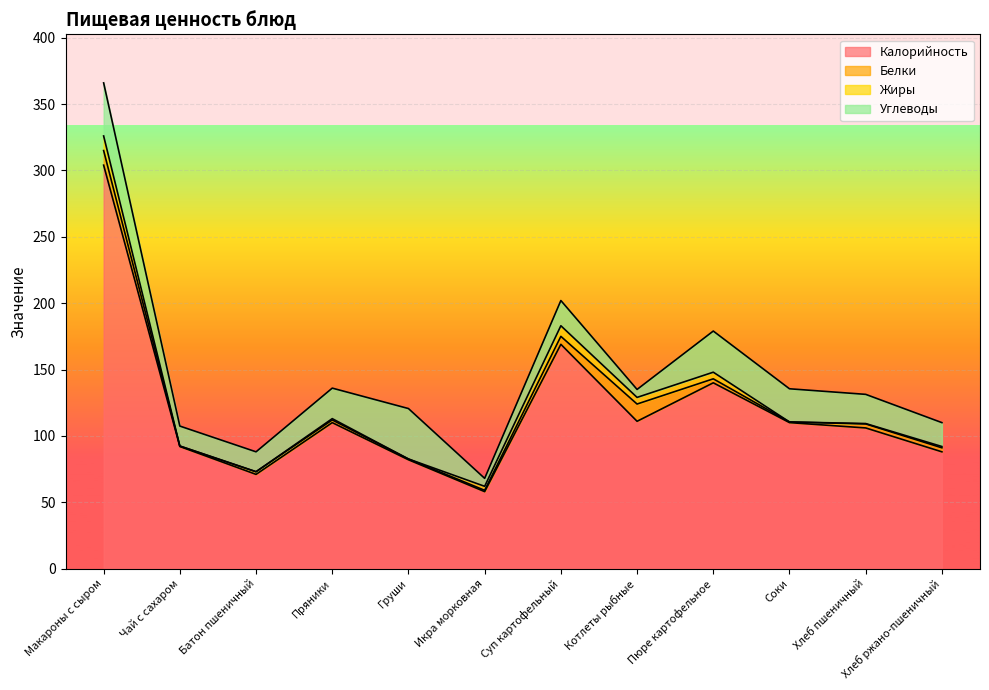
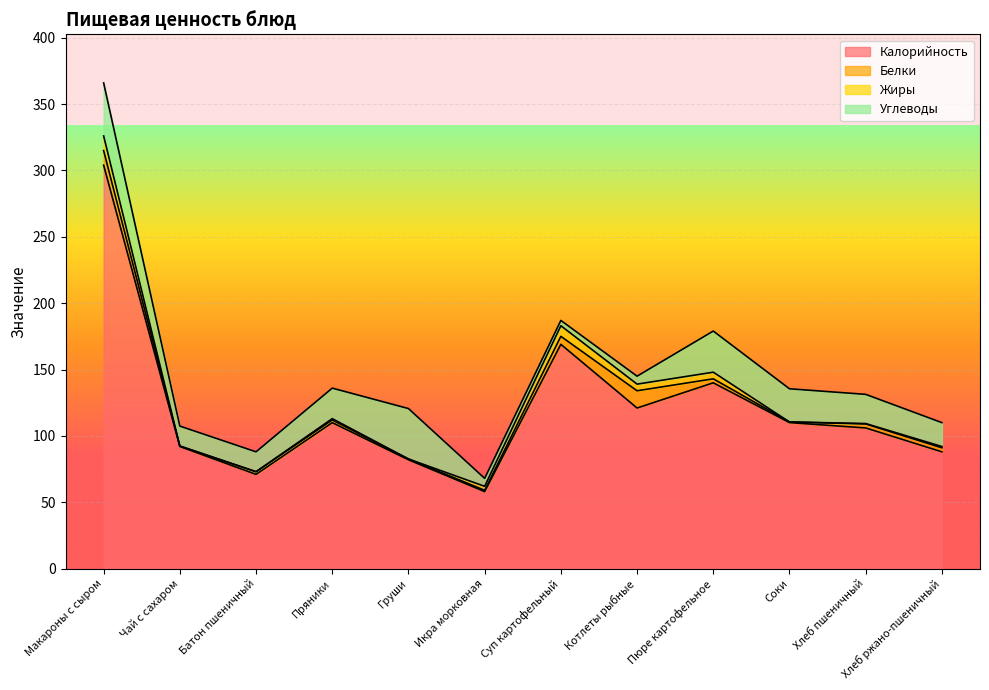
  {
    "Калорийность": {
      "Макароны с сыром": 304,
      "Батон пшеничный": 71,
      "Пряники": 110,
      "Суп картофельный": 169,
-     "Котлеты рыбные": 111,
+     "Котлеты рыбные": 121,
      "Пюре картофельное": 140,
      "Хлеб пшеничный": 106,
      "Хлеб ржано-пшеничный": 88
    },
    "Углеводы": {
      "Макароны с сыром": 40,
      "Чай с сахаром": 15,
      "Батон пшеничный": 15,
      "Пряники": 23,
      "Груши": 38,
      "Икра морковная": 6,
-     "Суп картофельный": 19,
+     "Суп картофельный": 4,
      "Котлеты рыбные": 6,
      "Пюре картофельное": 31,
      "Соки": 25,
      "Хлеб пшеничный": 22,
      "Хлеб ржано-пшеничный": 18
    }
  }
